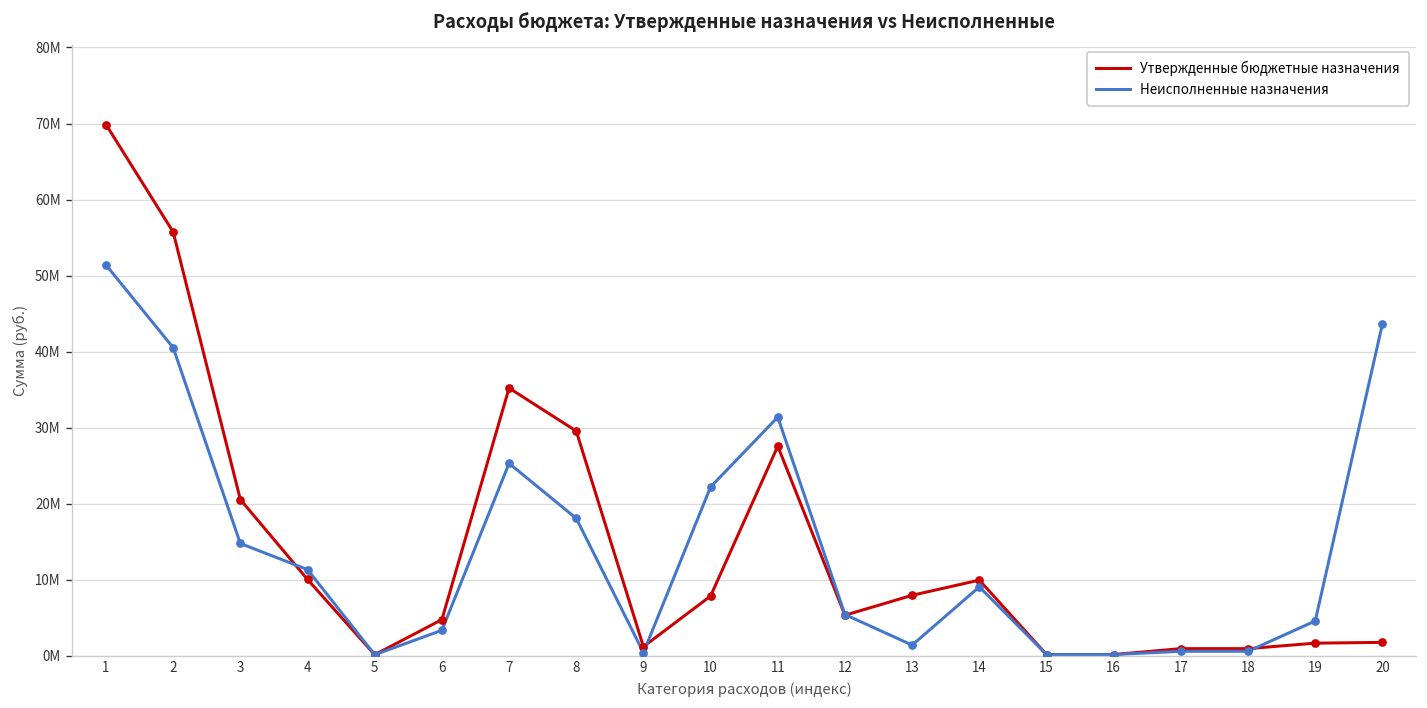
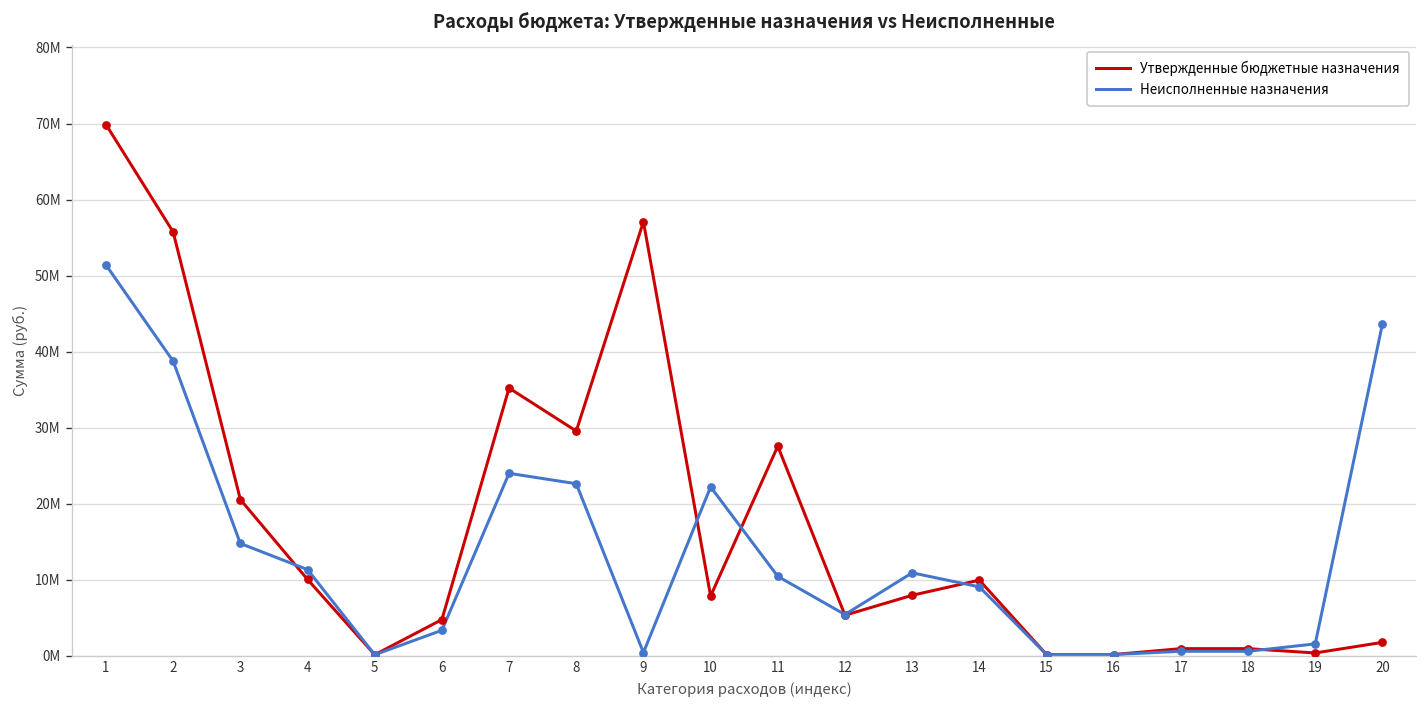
  {
    "Утвержденные бюджетные назначения": {
      "1": 70000000,
      "2": 56000000,
      "3": 21000000,
      "4": 10000000,
      "6": 5000000,
      "7": 35000000,
      "8": 30000000,
-     "9": 1000000,
+     "9": 57000000,
      "10": 8000000,
      "11": 28000000,
      "13": 8000000,
      "14": 10000000,
-     "19": 2000000,
+     "19": 0,
      "20": 2000000
    },
    "Неисполненные назначения": {
      "1": 51000000,
-     "2": 41000000,
+     "2": 39000000,
      "3": 15000000,
      "4": 11000000,
      "6": 3000000,
-     "7": 25000000,
-     "8": 18000000,
+     "7": 24000000,
+     "8": 23000000,
      "9": 0,
      "10": 22000000,
-     "11": 31000000,
-     "13": 1000000,
+     "11": 10000000,
+     "13": 11000000,
      "14": 9000000,
-     "19": 5000000,
+     "19": 2000000,
      "20": 44000000
    }
  }
